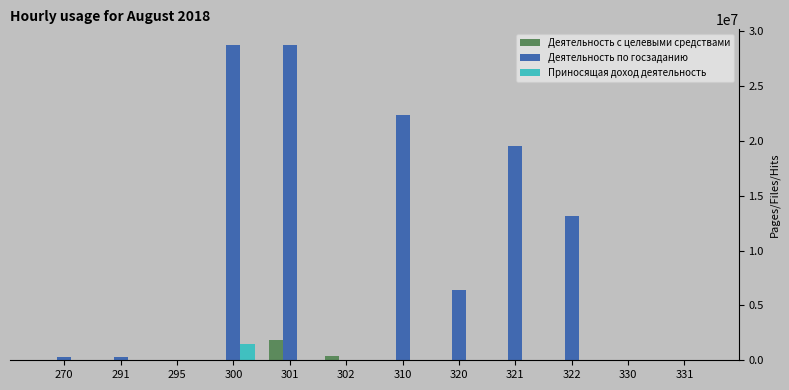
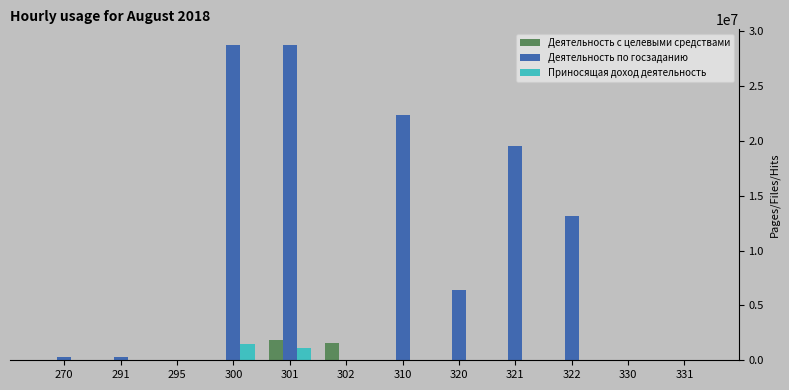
  {
    "Деятельность с целевыми средствами": {
      "270": 0,
      "291": 0,
      "295": 0,
      "300": 0,
      "301": 1900000,
-     "302": 400000,
+     "302": 1600000,
      "310": 0,
      "320": 0,
      "321": 0,
      "322": 0,
      "330": 0,
      "331": 0
    },
    "Деятельность по госзаданию": {
      "270": 300000,
      "291": 300000,
      "300": 28800000,
      "301": 28800000,
      "302": 0,
      "310": 22400000,
      "320": 6400000,
      "321": 19600000,
      "322": 13200000,
      "330": 0,
      "331": 0
    },
    "Приносящая доход деятельность": {
      "270": 0,
      "291": 0,
      "295": 0,
      "300": 1500000,
-     "301": 0,
+     "301": 1100000,
      "310": 0,
      "320": 0,
      "321": 0,
      "322": 0,
      "330": 0,
      "331": 0
    }
  }
